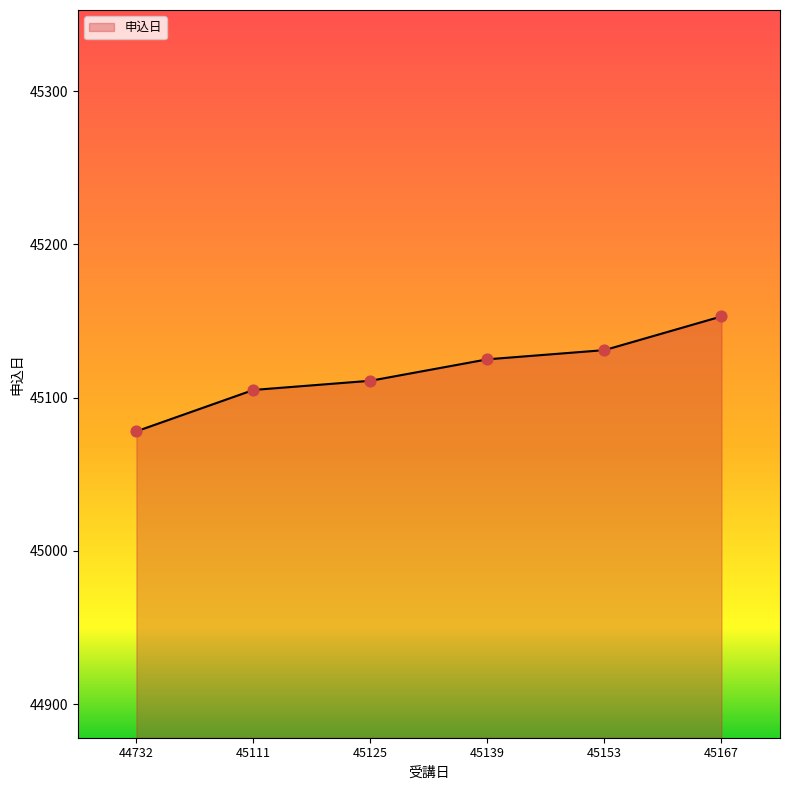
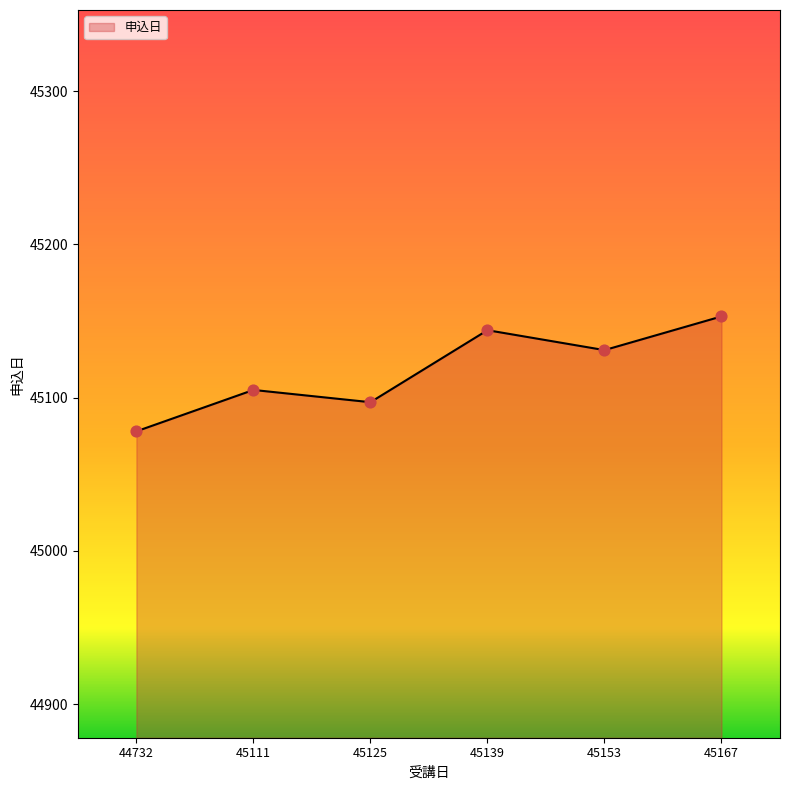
  {
    "44732": 45078,
    "45111": 45105,
-   "45125": 45111,
-   "45139": 45125,
+   "45125": 45097,
+   "45139": 45144,
    "45153": 45131,
    "45167": 45153
  }
